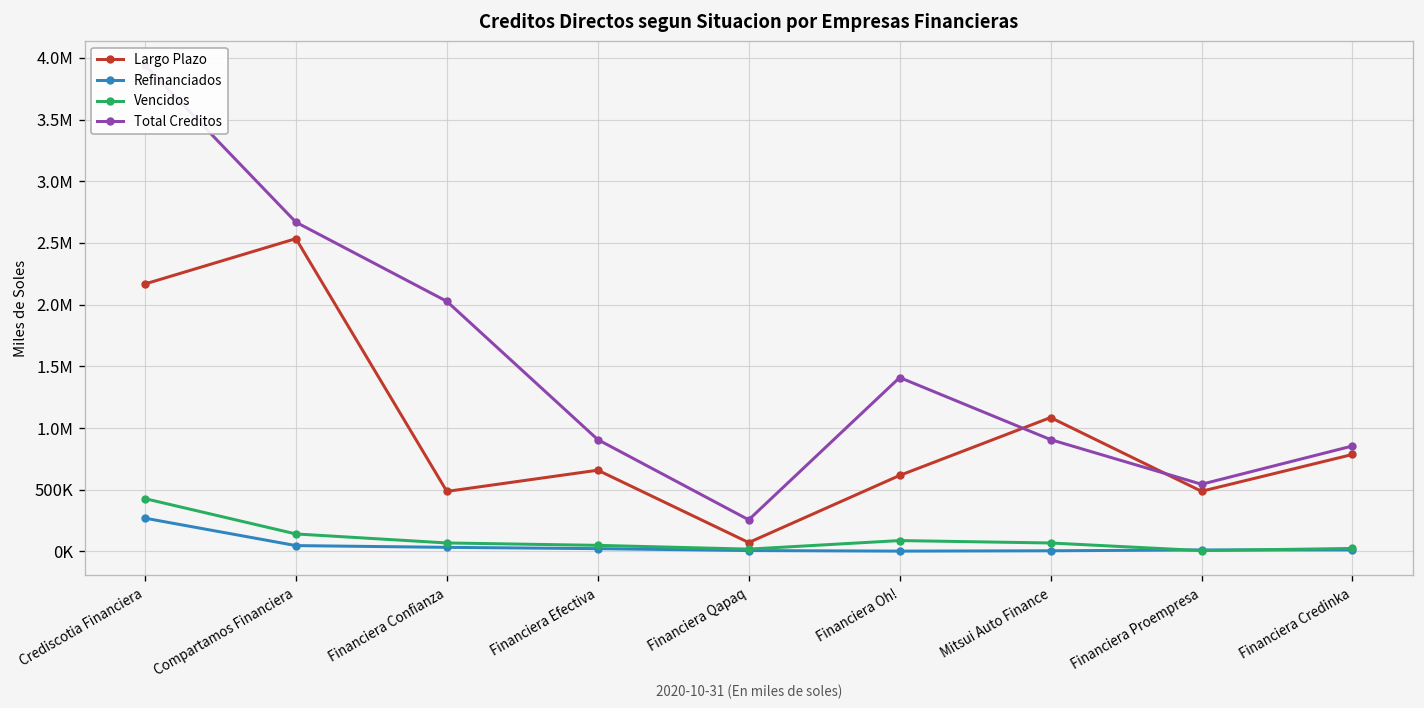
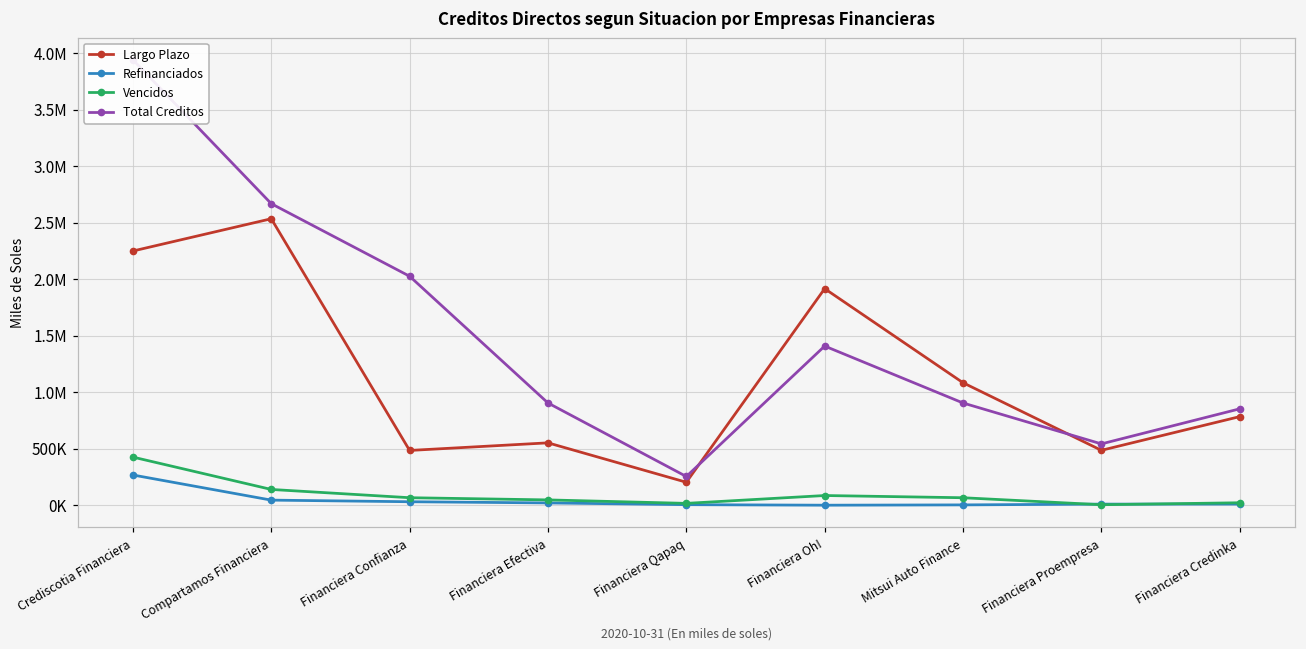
  {
    "Largo Plazo": {
-     "Crediscotia Financiera": 2170000,
+     "Crediscotia Financiera": 2250000,
      "Compartamos Financiera": 2540000,
      "Financiera Confianza": 490000,
-     "Financiera Efectiva": 660000,
-     "Financiera Qapaq": 70000,
-     "Financiera Oh!": 620000,
+     "Financiera Efectiva": 550000,
+     "Financiera Qapaq": 210000,
+     "Financiera Oh!": 1920000,
      "Mitsui Auto Finance": 1090000,
      "Financiera Proempresa": 490000,
      "Financiera Credinka": 790000
    },
    "Refinanciados": {
      "Crediscotia Financiera": 270000,
      "Compartamos Financiera": 50000,
      "Financiera Confianza": 30000,
      "Financiera Efectiva": 20000,
      "Financiera Oh!": 0,
      "Mitsui Auto Finance": 0
    },
    "Vencidos": {
      "Crediscotia Financiera": 430000,
      "Compartamos Financiera": 140000,
      "Financiera Confianza": 70000,
      "Financiera Efectiva": 50000,
      "Financiera Oh!": 90000,
      "Mitsui Auto Finance": 70000
    },
    "Total Creditos": {
      "Compartamos Financiera": 2670000,
      "Financiera Confianza": 2030000,
      "Financiera Efectiva": 910000,
      "Financiera Qapaq": 260000,
      "Financiera Oh!": 1410000,
      "Mitsui Auto Finance": 910000,
      "Financiera Proempresa": 540000,
      "Financiera Credinka": 850000
    }
  }
